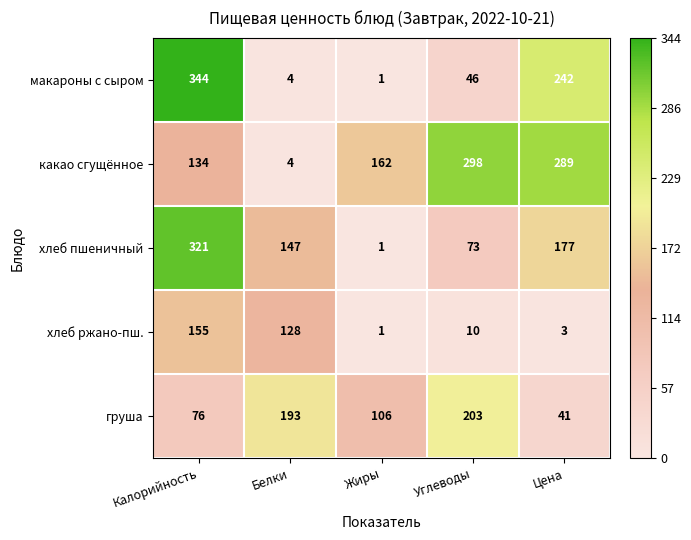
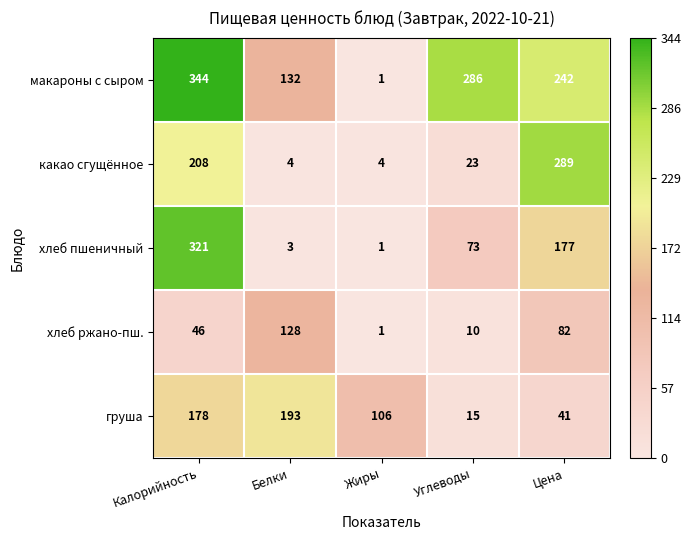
  {
    "макароны с сыром": {
      "Калорийность": 344,
-     "Белки": 4,
+     "Белки": 132,
      "Жиры": 1,
-     "Углеводы": 46,
+     "Углеводы": 286,
      "Цена": 242
    },
    "какао сгущённое": {
-     "Калорийность": 134,
+     "Калорийность": 208,
      "Белки": 4,
-     "Жиры": 162,
-     "Углеводы": 298,
+     "Жиры": 4,
+     "Углеводы": 23,
      "Цена": 289
    },
    "хлеб пшеничный": {
      "Калорийность": 321,
-     "Белки": 147,
+     "Белки": 3,
      "Жиры": 1,
      "Углеводы": 73,
      "Цена": 177
    },
    "хлеб ржано-пш.": {
-     "Калорийность": 155,
+     "Калорийность": 46,
      "Белки": 128,
      "Жиры": 1,
      "Углеводы": 10,
-     "Цена": 3
+     "Цена": 82
    },
    "груша": {
-     "Калорийность": 76,
+     "Калорийность": 178,
      "Белки": 193,
      "Жиры": 106,
-     "Углеводы": 203,
+     "Углеводы": 15,
      "Цена": 41
    }
  }
